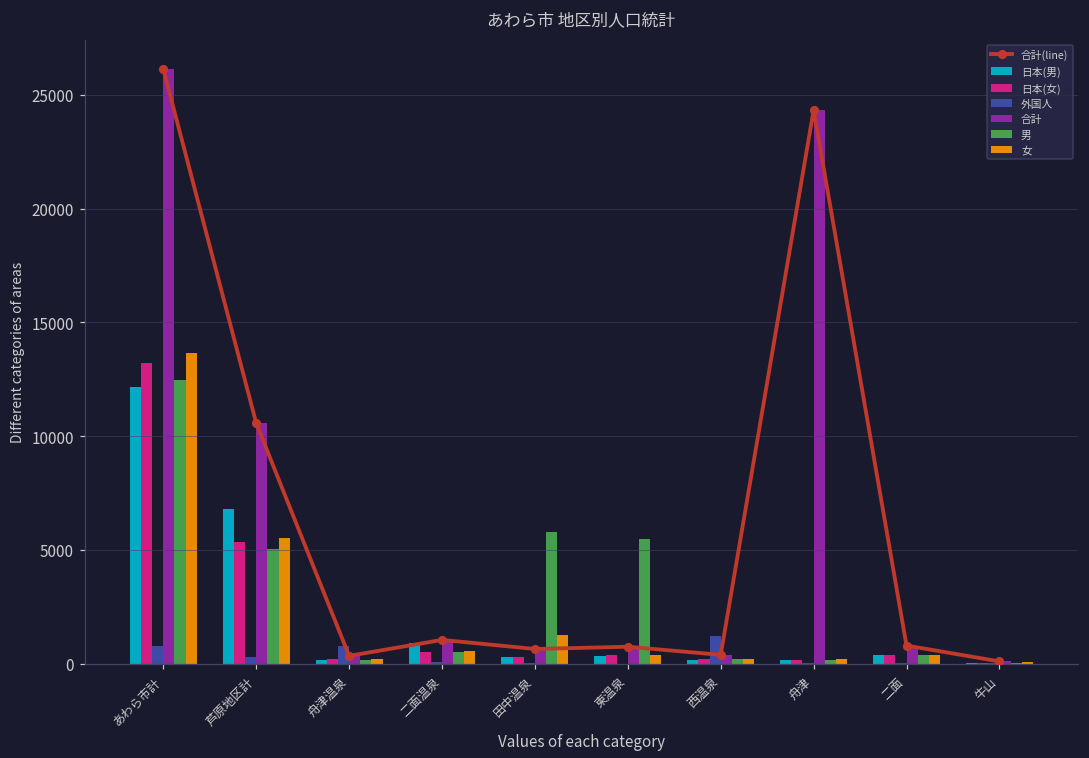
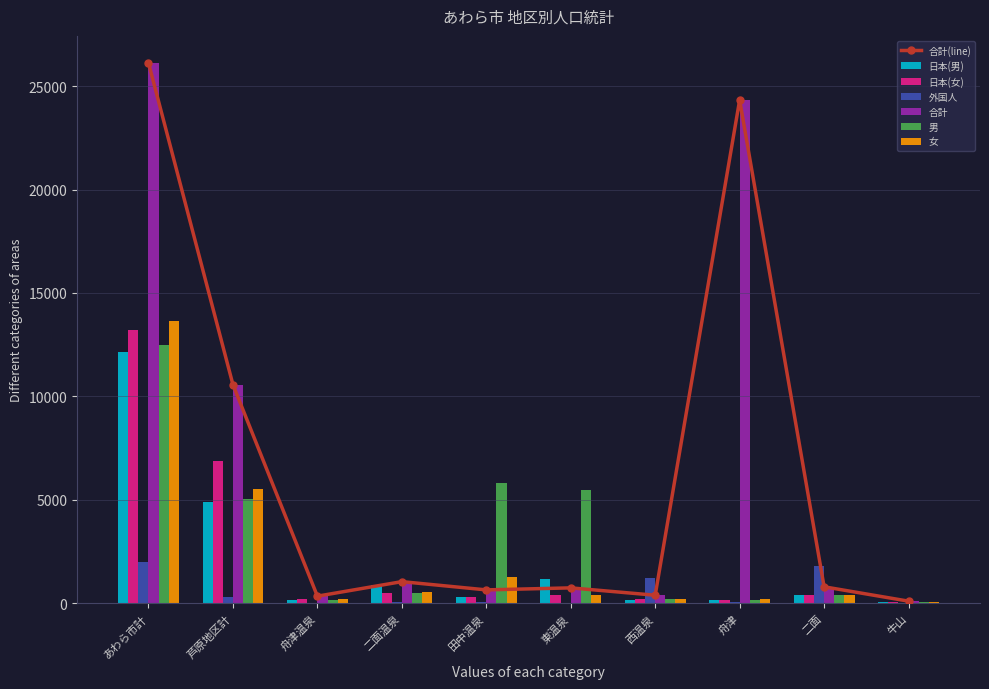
  {
    "日本(男)": {
      "あわら市計": 12100,
-     "芦原地区計": 6800,
+     "芦原地区計": 4900,
      "舟津温泉": 100,
      "二面温泉": 900,
      "田中温泉": 300,
-     "東温泉": 300,
+     "東温泉": 1200,
      "西温泉": 200,
      "舟津": 200,
      "二面": 400
    },
    "合計(line)": {
      "あわら市計": 26100,
      "芦原地区計": 10600,
      "舟津温泉": 300,
      "二面温泉": 1000,
      "田中温泉": 600,
      "東温泉": 700,
      "西温泉": 400,
      "舟津": 24300,
      "二面": 800,
      "牛山": 100
    },
    "日本(女)": {
      "あわら市計": 13200,
-     "芦原地区計": 5400,
+     "芦原地区計": 6900,
      "舟津温泉": 200,
      "二面温泉": 500,
      "田中温泉": 300,
      "東温泉": 400,
      "西温泉": 200,
      "舟津": 200,
      "二面": 400
    },
    "外国人": {
-     "あわら市計": 800,
+     "あわら市計": 2000,
      "芦原地区計": 300,
-     "舟津温泉": 800,
+     "舟津温泉": 0,
      "西温泉": 1200,
-     "二面": 0
+     "二面": 1800
    },
    "合計": {
      "あわら市計": 26100,
      "芦原地区計": 10600,
      "舟津温泉": 300,
      "二面温泉": 1000,
      "田中温泉": 600,
      "東温泉": 700,
      "西温泉": 400,
      "舟津": 24300,
      "二面": 800
    },
    "男": {
      "あわら市計": 12500,
      "芦原地区計": 5000,
      "舟津温泉": 200,
      "二面温泉": 500,
      "田中温泉": 5800,
      "東温泉": 5500,
      "西温泉": 200,
      "舟津": 200,
      "二面": 400
    },
    "女": {
      "あわら市計": 13600,
      "芦原地区計": 5500,
      "舟津温泉": 200,
      "二面温泉": 500,
      "田中温泉": 1300,
      "東温泉": 400,
      "西温泉": 200,
      "舟津": 200,
      "二面": 400
    }
  }
